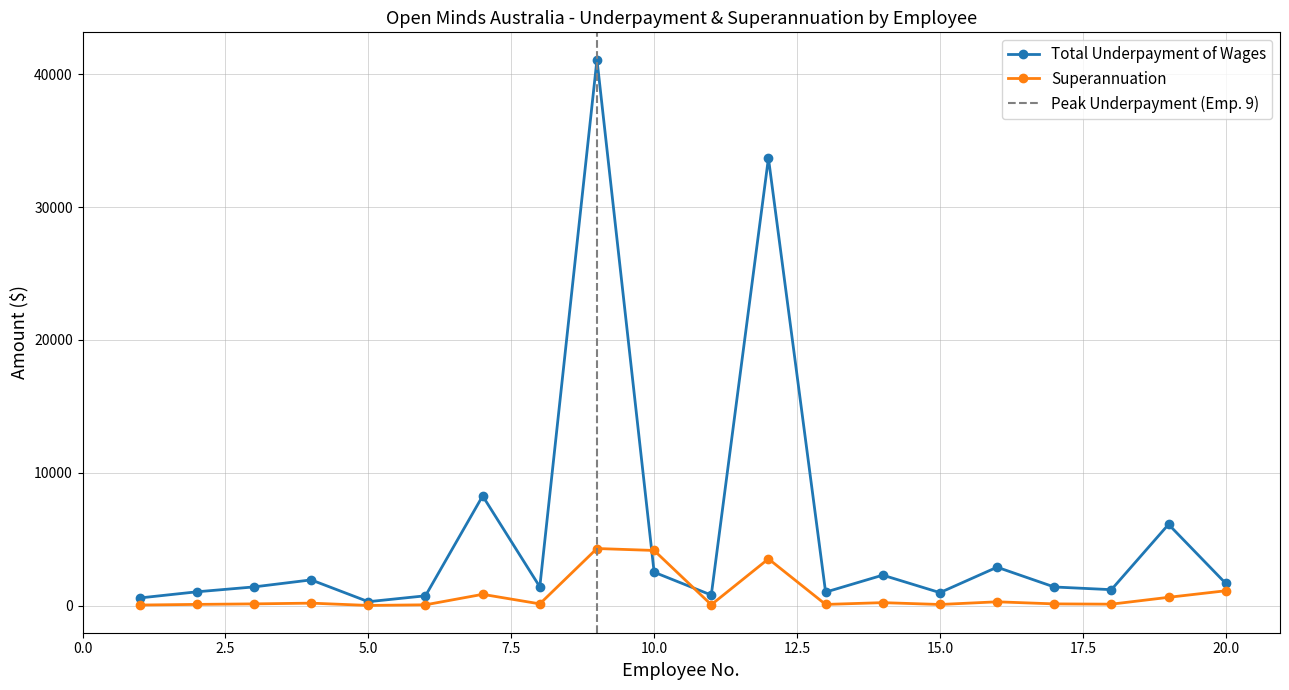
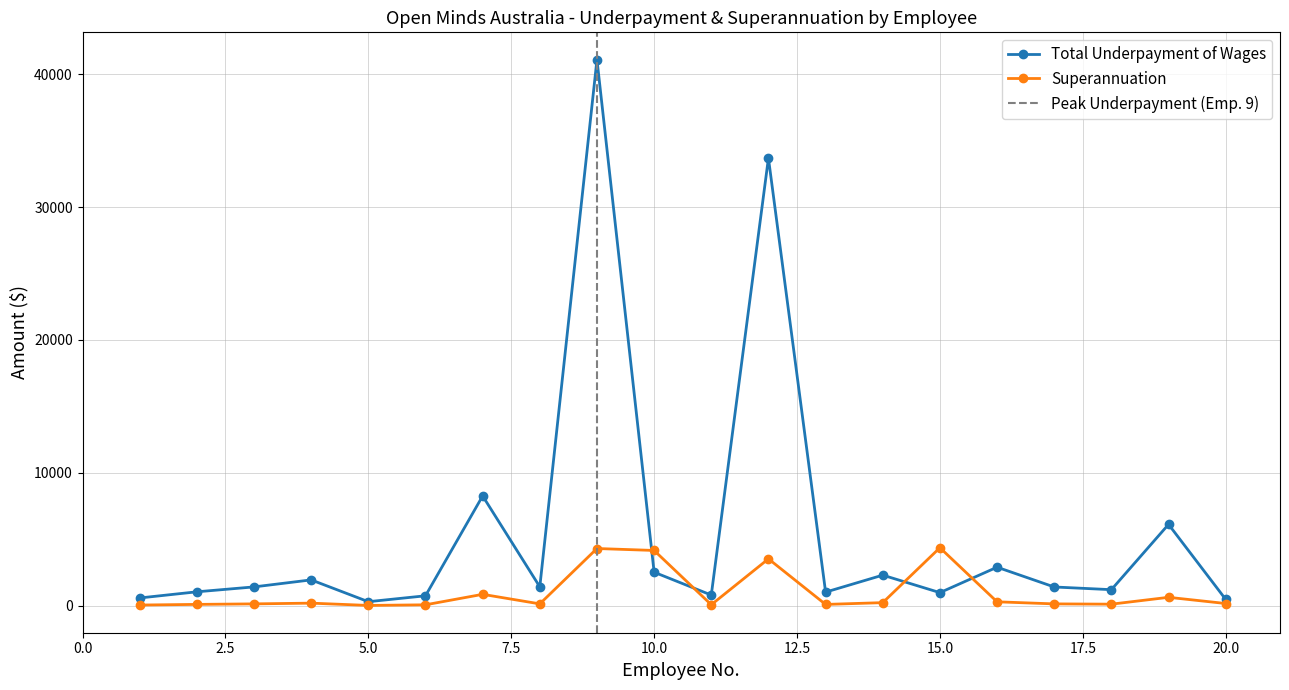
  {
    "Total Underpayment of Wages": {
      "5.0": 300,
      "10.0": 2500,
      "15.0": 1000,
-     "20.0": 1700
+     "20.0": 500
    },
    "Superannuation": {
      "5.0": 0,
      "10.0": 4200,
-     "15.0": 100,
-     "20.0": 1100
+     "15.0": 4400,
+     "20.0": 200
    }
  }
